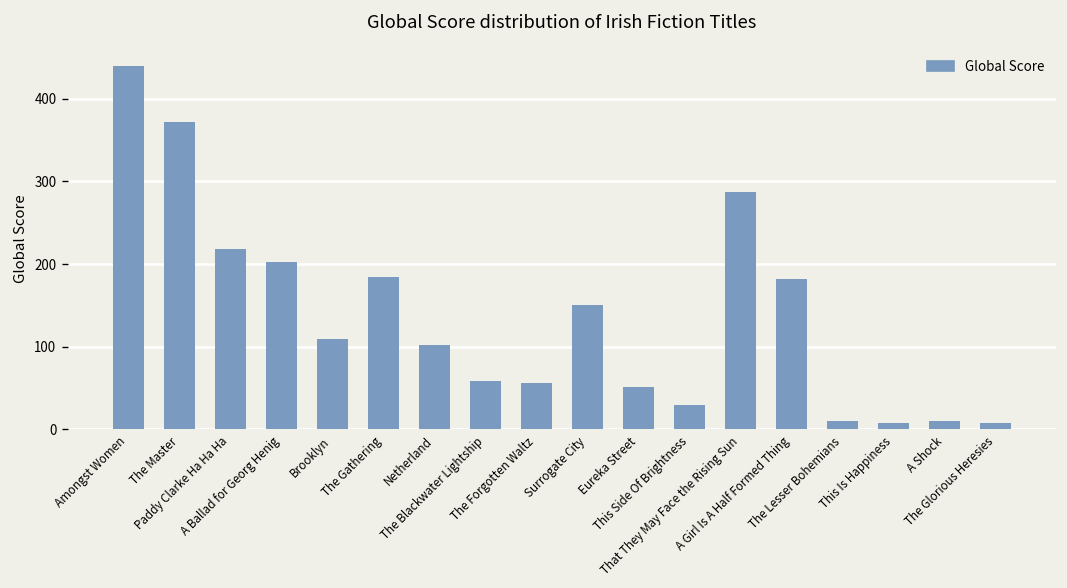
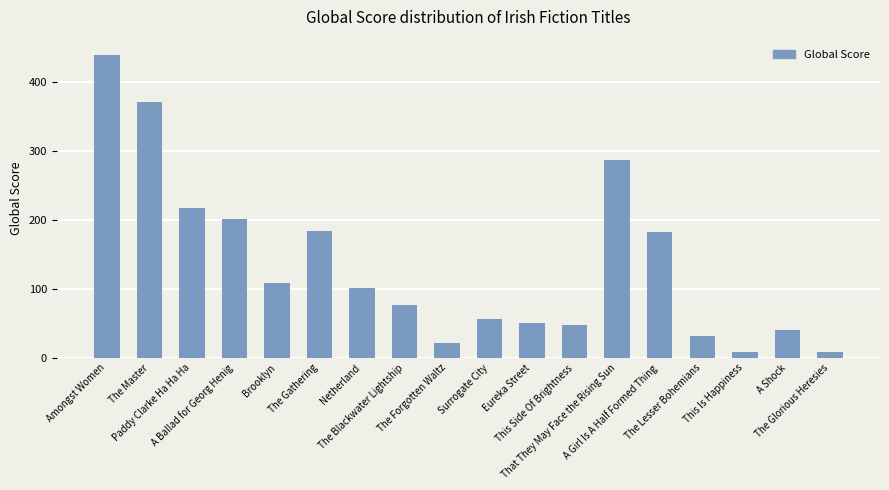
  {
    "Amongst Women": 440,
    "The Master": 370,
    "Paddy Clarke Ha Ha Ha": 220,
    "A Ballad for Georg Henig": 200,
    "Brooklyn": 110,
    "The Gathering": 180,
    "Netherland": 100,
-   "The Blackwater Lightship": 60,
-   "The Forgotten Waltz": 60,
-   "Surrogate City": 150,
+   "The Blackwater Lightship": 80,
+   "The Forgotten Waltz": 20,
+   "Surrogate City": 60,
    "Eureka Street": 50,
-   "This Side Of Brightness": 30,
+   "This Side Of Brightness": 50,
    "That They May Face the Rising Sun": 290,
    "A Girl Is A Half Formed Thing": 180,
-   "The Lesser Bohemians": 10,
+   "The Lesser Bohemians": 30,
    "This Is Happiness": 10,
-   "A Shock": 10,
+   "A Shock": 40,
    "The Glorious Heresies": 10
  }
